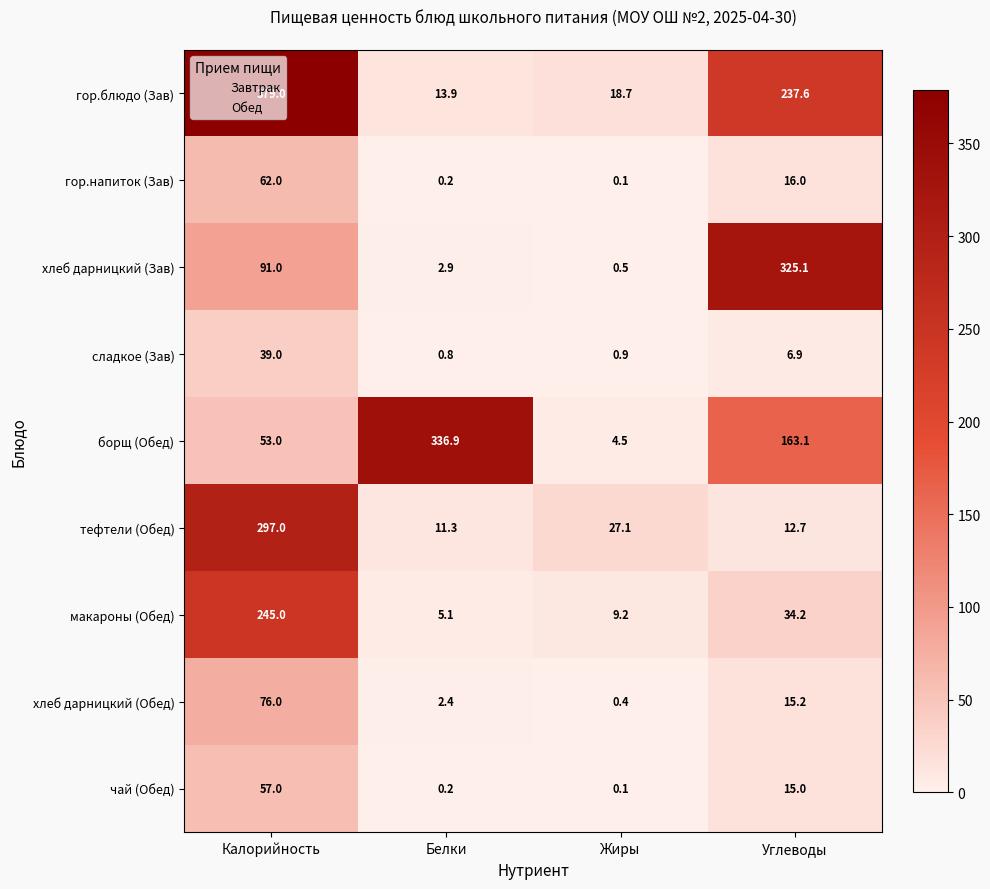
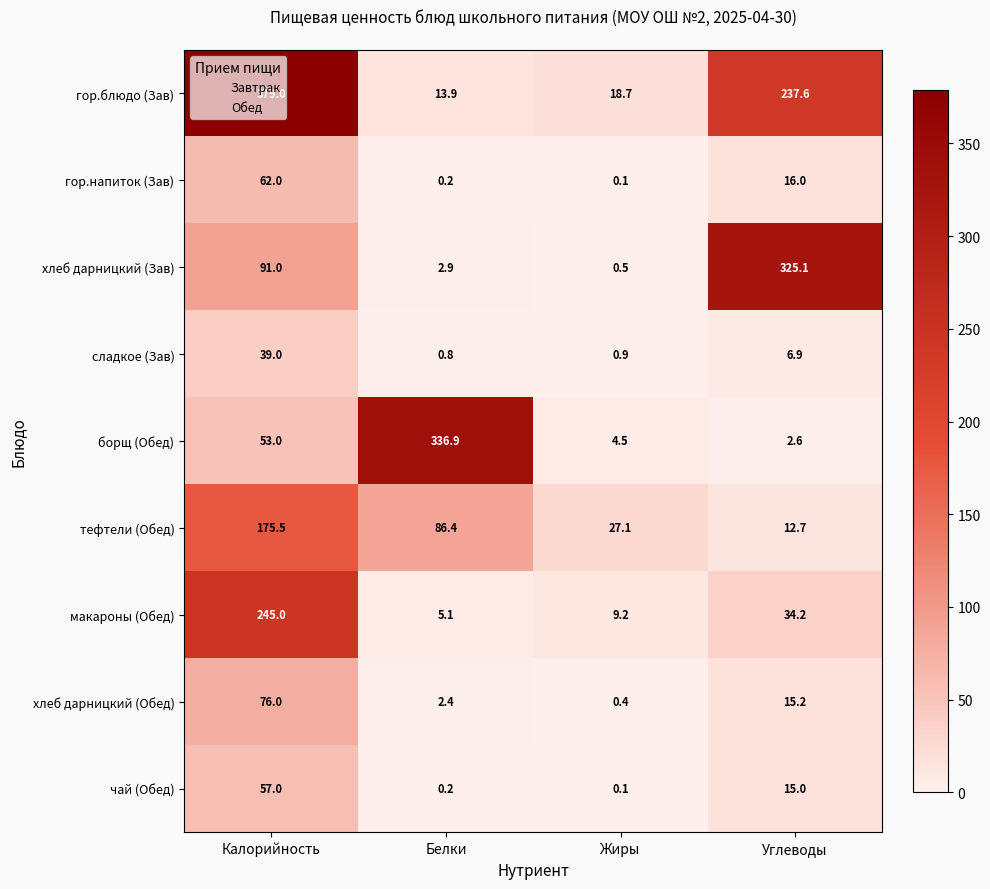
  {
    "гор.блюдо (Зав)": {
      "Белки": 13.9,
      "Жиры": 18.7,
      "Углеводы": 237.6
    },
    "гор.напиток (Зав)": {
      "Калорийность": 62.0,
      "Белки": 0.2,
      "Жиры": 0.1,
      "Углеводы": 16.0
    },
    "хлеб дарницкий (Зав)": {
      "Калорийность": 91.0,
      "Белки": 2.9,
      "Жиры": 0.5,
      "Углеводы": 325.1
    },
    "сладкое (Зав)": {
      "Калорийность": 39.0,
      "Белки": 0.8,
      "Жиры": 0.9,
      "Углеводы": 6.9
    },
    "борщ (Обед)": {
      "Калорийность": 53.0,
      "Белки": 336.9,
      "Жиры": 4.5,
-     "Углеводы": 163.1
+     "Углеводы": 2.6
    },
    "тефтели (Обед)": {
-     "Калорийность": 297.0,
-     "Белки": 11.3,
+     "Калорийность": 175.5,
+     "Белки": 86.4,
      "Жиры": 27.1,
      "Углеводы": 12.7
    },
    "макароны (Обед)": {
      "Калорийность": 245.0,
      "Белки": 5.1,
      "Жиры": 9.2,
      "Углеводы": 34.2
    },
    "хлеб дарницкий (Обед)": {
      "Калорийность": 76.0,
      "Белки": 2.4,
      "Жиры": 0.4,
      "Углеводы": 15.2
    },
    "чай (Обед)": {
      "Калорийность": 57.0,
      "Белки": 0.2,
      "Жиры": 0.1,
      "Углеводы": 15.0
    }
  }
